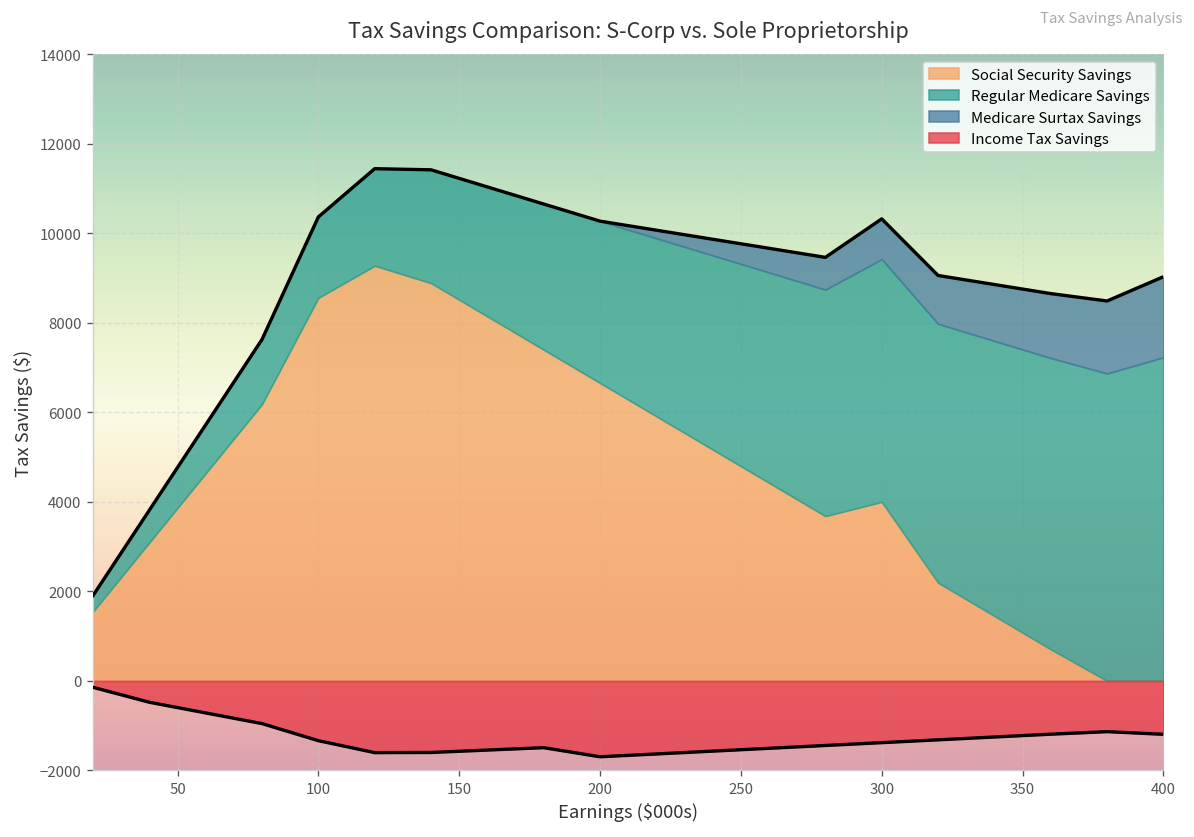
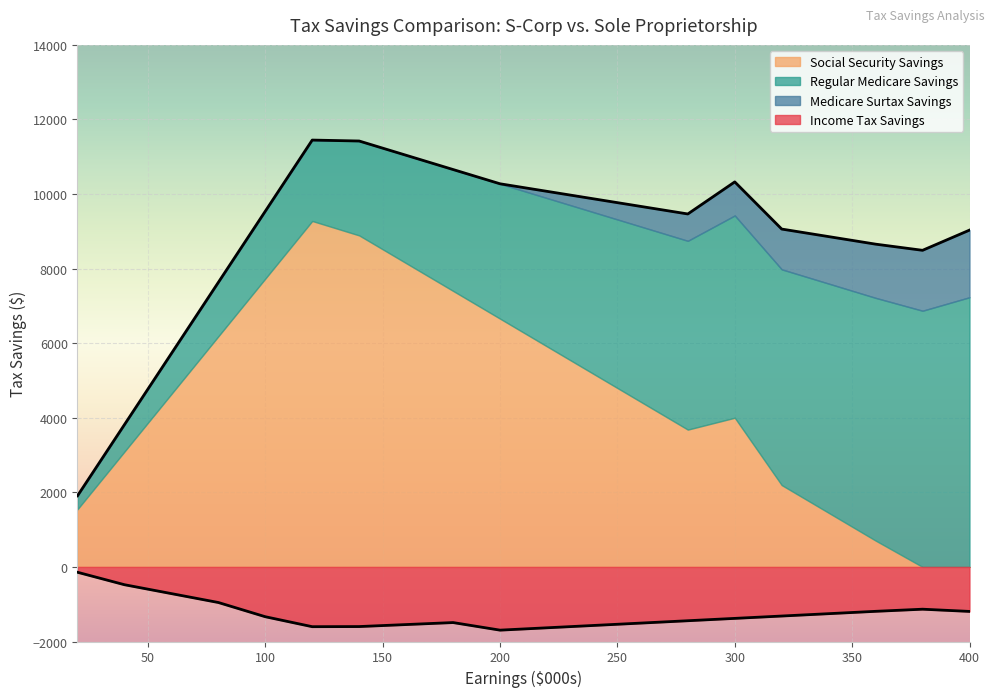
  {
    "Social Security Savings": {
-     "100": 8600,
+     "100": 7700,
      "200": 6700,
      "300": 4000
    }
  }
